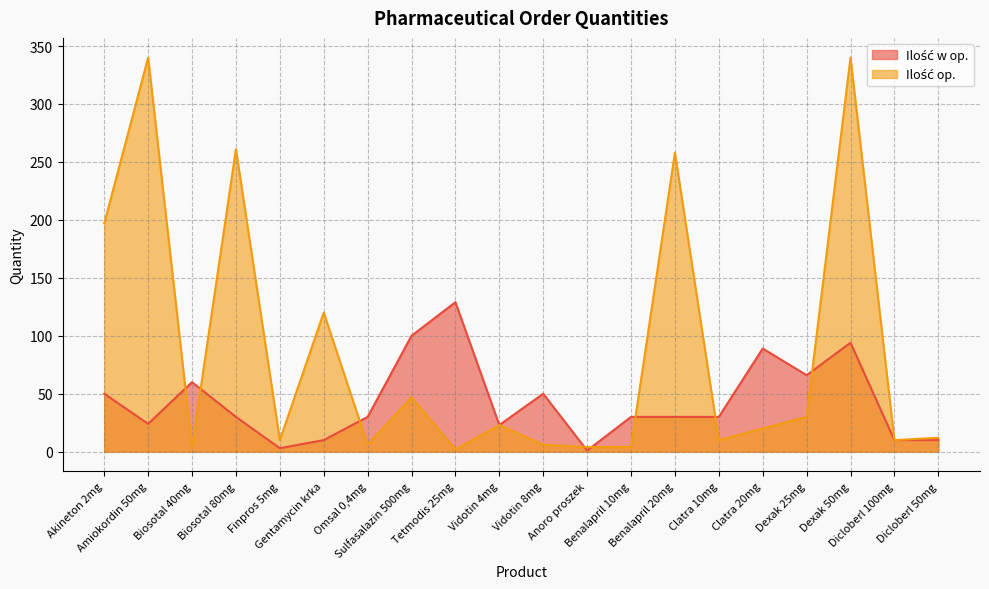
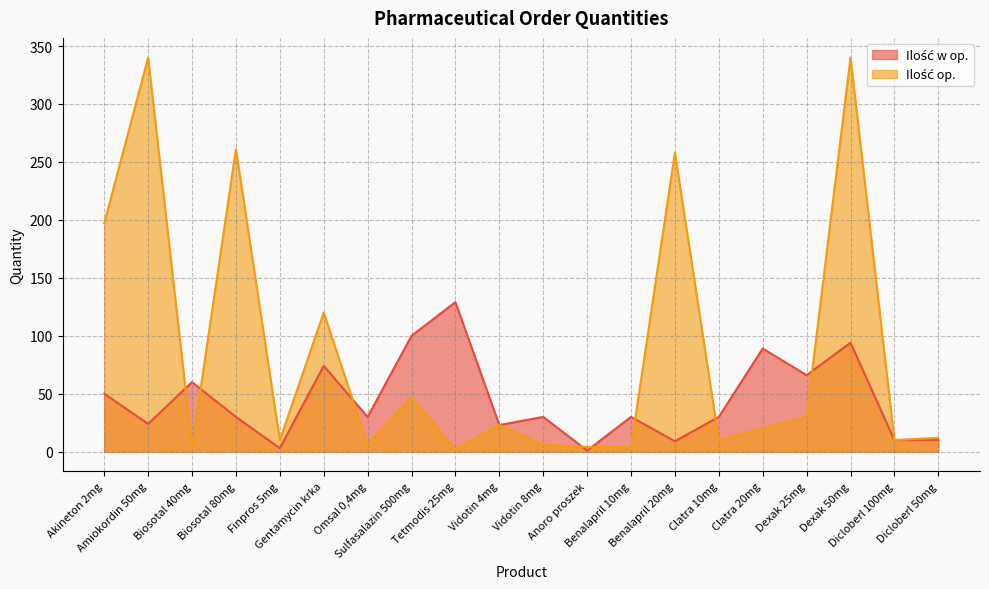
  {
    "Ilość w op.": {
      "Akineton 2mg": 50,
      "Amiokordin 50mg": 24,
      "Biosotal 40mg": 60,
      "Biosotal 80mg": 30,
      "Finpros 5mg": 3,
-     "Gentamycin krka": 10,
+     "Gentamycin krka": 74,
      "Omsal 0,4mg": 30,
      "Sulfasalazin 500mg": 100,
      "Tetmodis 25mg": 129,
-     "Vidotin 8mg": 50,
+     "Vidotin 8mg": 30,
      "Anoro proszek": 1,
      "Benalapril 10mg": 30,
-     "Benalapril 20mg": 30,
+     "Benalapril 20mg": 9,
      "Clatra 10mg": 30,
      "Clatra 20mg": 89,
      "Dexak 25mg": 66,
      "Dexak 50mg": 94
    },
    "Ilość op.": {
      "Akineton 2mg": 197,
      "Amiokordin 50mg": 340,
      "Biosotal 40mg": 4,
      "Biosotal 80mg": 261,
      "Finpros 5mg": 10,
      "Gentamycin krka": 120,
      "Omsal 0,4mg": 6,
      "Sulfasalazin 500mg": 47,
      "Tetmodis 25mg": 2,
      "Vidotin 8mg": 6,
      "Anoro proszek": 4,
      "Benalapril 10mg": 4,
      "Benalapril 20mg": 258,
      "Clatra 10mg": 10,
      "Clatra 20mg": 20,
      "Dexak 25mg": 30,
      "Dexak 50mg": 340
    }
  }
